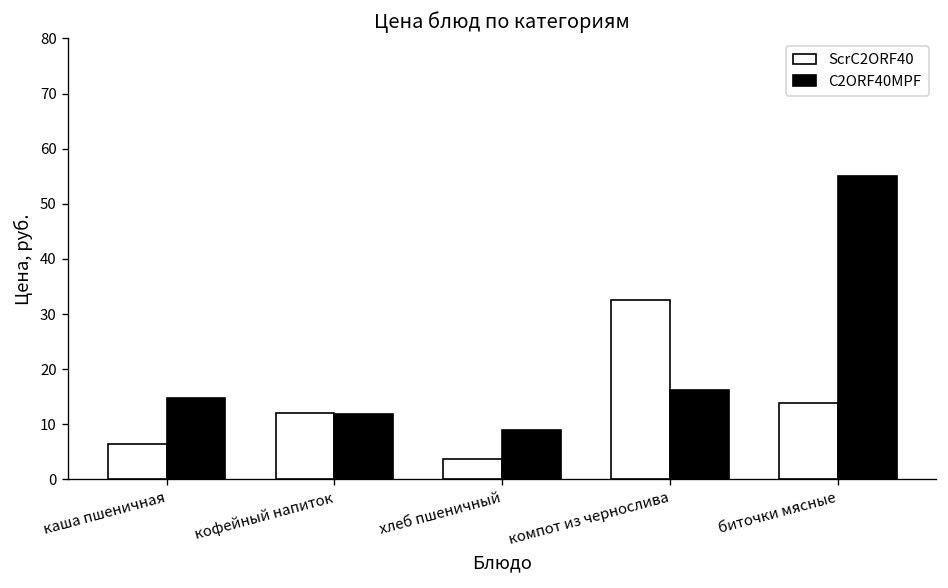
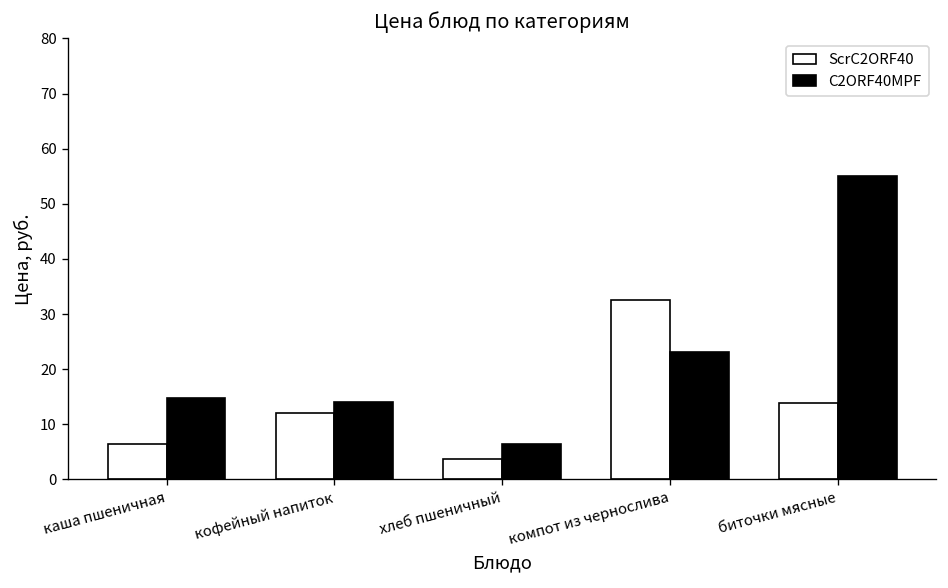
  {
    "ScrC2ORF40": {
      "каша пшеничная": 6,
      "кофейный напиток": 12,
      "хлеб пшеничный": 4,
      "компот из чернослива": 33,
      "биточки мясные": 14
    },
    "C2ORF40MPF": {
      "каша пшеничная": 15,
-     "кофейный напиток": 12,
-     "хлеб пшеничный": 9,
-     "компот из чернослива": 16,
+     "кофейный напиток": 14,
+     "хлеб пшеничный": 7,
+     "компот из чернослива": 23,
      "биточки мясные": 55
    }
  }
